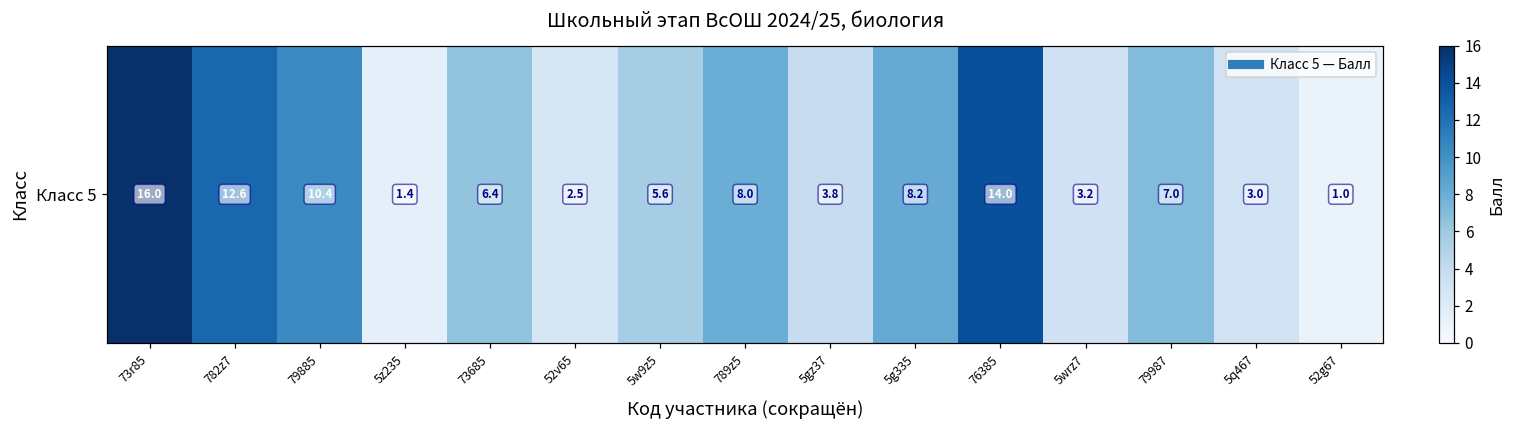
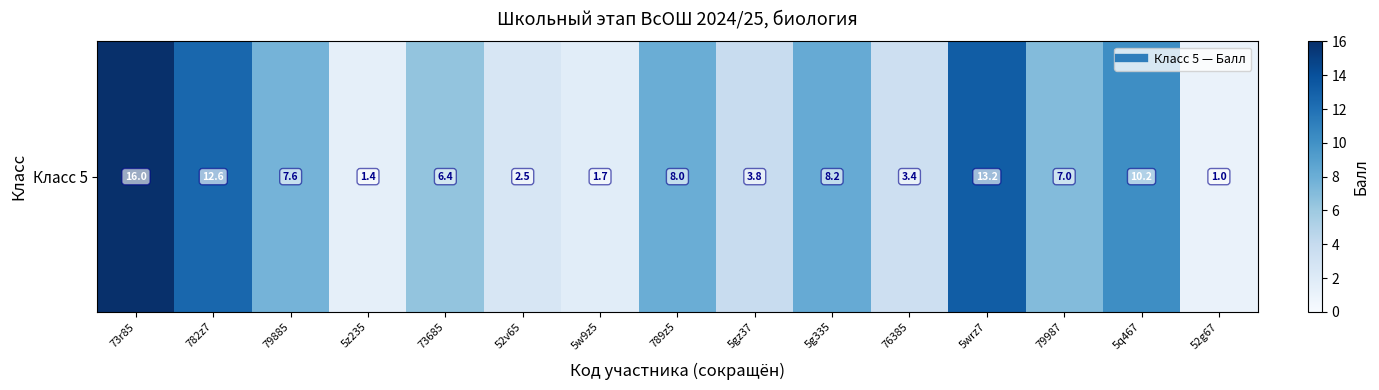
  {
    "Класс 5": {
-     "79885": 10.4,
-     "5w9z5": 5.6,
-     "76385": 14.0,
-     "5wrz7": 3.2,
-     "5q467": 3.0
+     "79885": 7.6,
+     "5w9z5": 1.7,
+     "76385": 3.4,
+     "5wrz7": 13.2,
+     "5q467": 10.2
    }
  }
